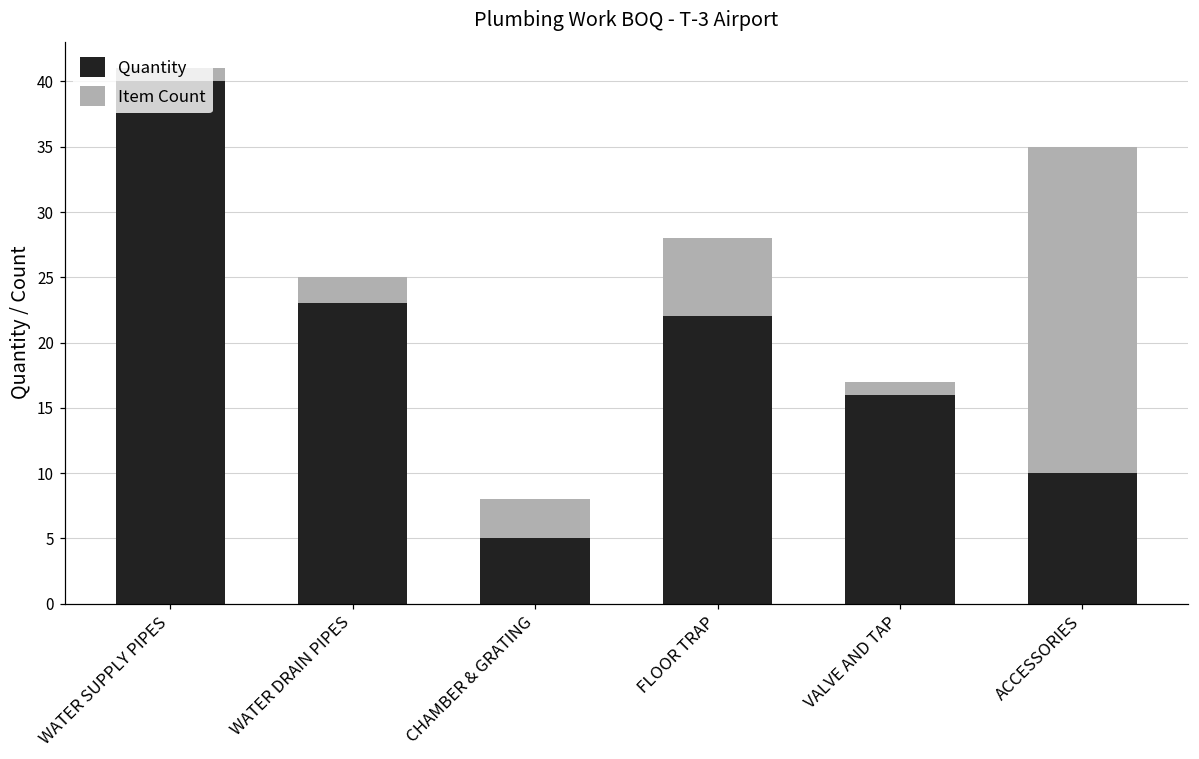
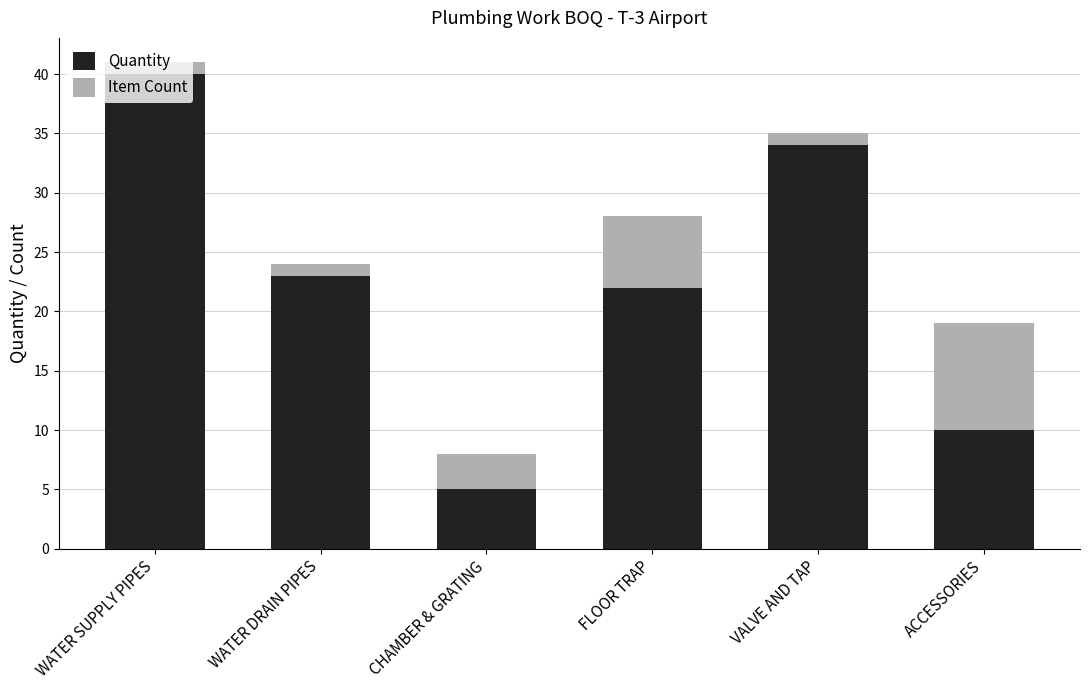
  {
    "Quantity": {
      "WATER DRAIN PIPES": 23,
      "CHAMBER & GRATING": 5,
      "FLOOR TRAP": 22,
-     "VALVE AND TAP": 16,
+     "VALVE AND TAP": 34,
      "ACCESSORIES": 10
    },
    "Item Count": {
-     "WATER DRAIN PIPES": 2,
+     "WATER DRAIN PIPES": 1,
      "CHAMBER & GRATING": 3,
      "FLOOR TRAP": 6,
      "VALVE AND TAP": 1,
-     "ACCESSORIES": 25
+     "ACCESSORIES": 9
    }
  }
